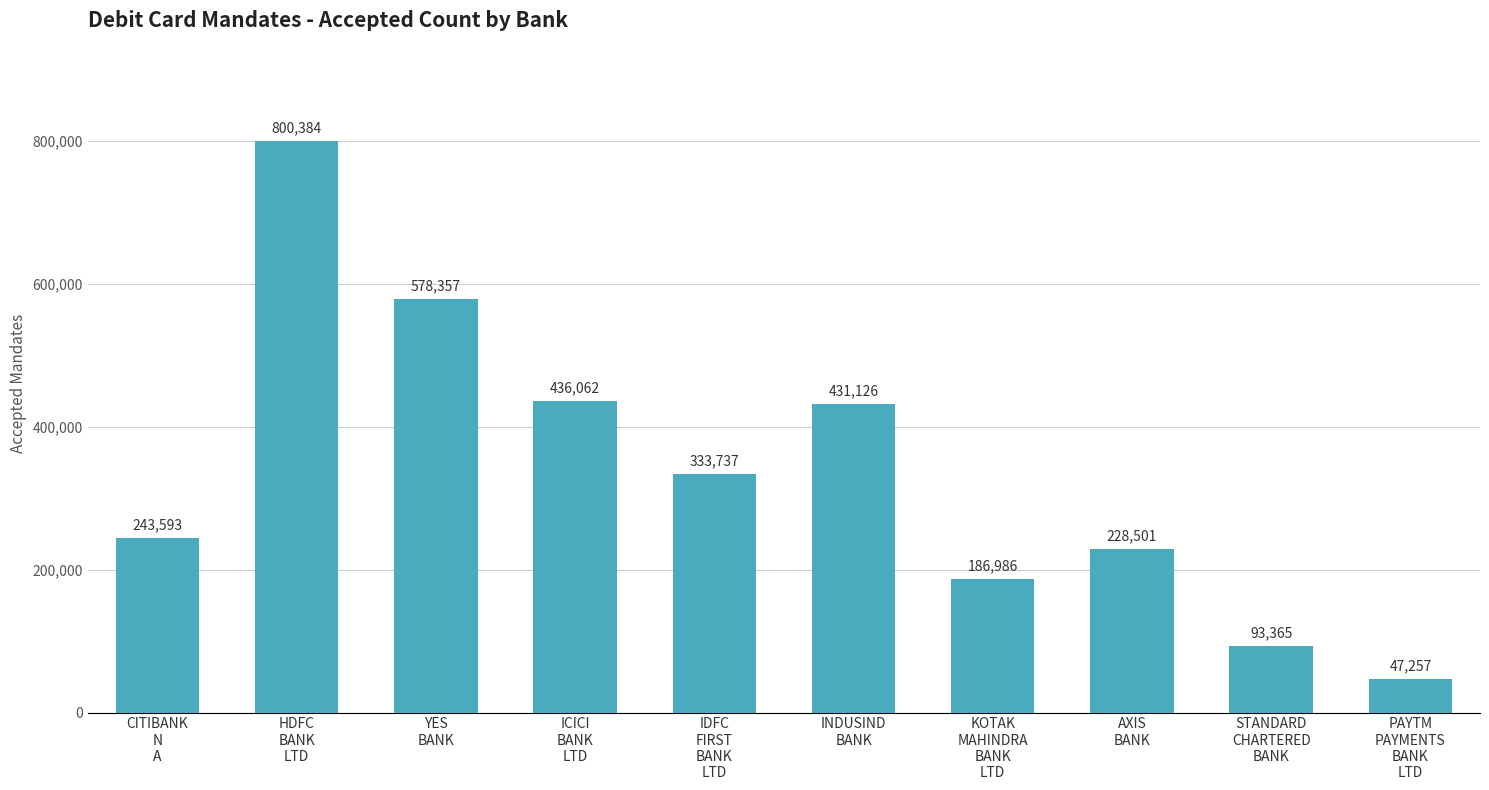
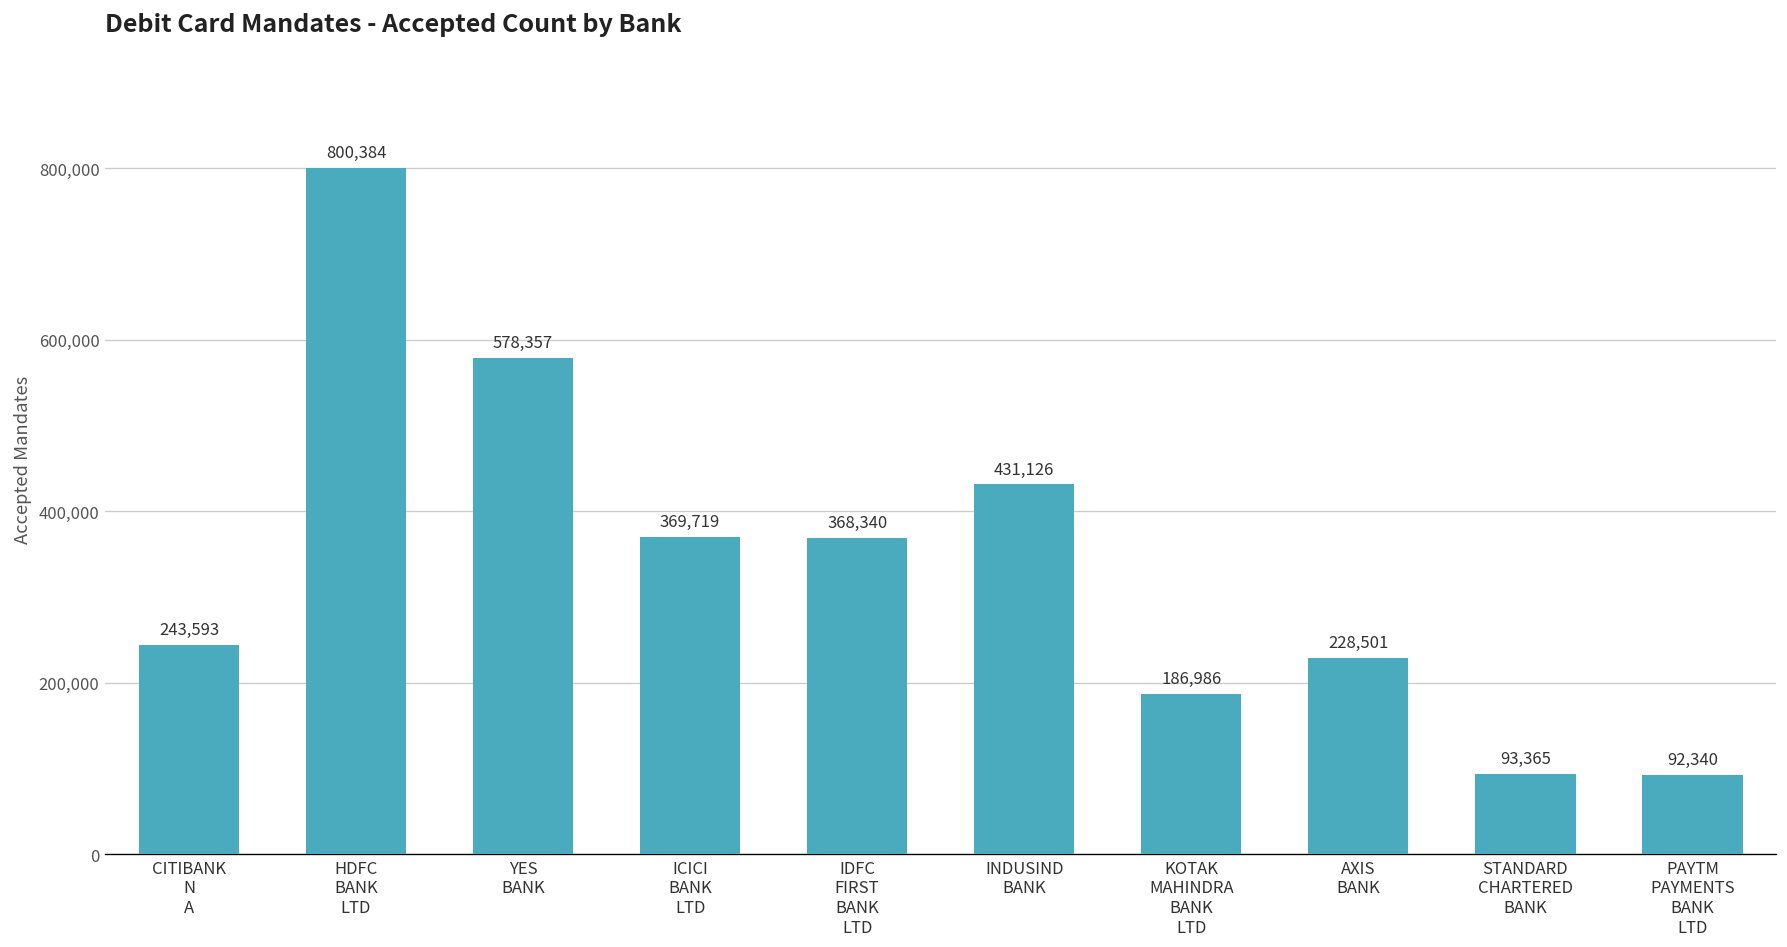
  {
    "CITIBANK N A": "243,593",
    "HDFC BANK LTD": "800,384",
    "YES BANK": "578,357",
-   "ICICI BANK LTD": "436,062",
-   "IDFC FIRST BANK LTD": "333,737",
+   "ICICI BANK LTD": "369,719",
+   "IDFC FIRST BANK LTD": "368,340",
    "INDUSIND BANK": "431,126",
    "KOTAK MAHINDRA BANK LTD": "186,986",
    "AXIS BANK": "228,501",
    "STANDARD CHARTERED BANK": "93,365",
-   "PAYTM PAYMENTS BANK LTD": "47,257"
+   "PAYTM PAYMENTS BANK LTD": "92,340"
  }
